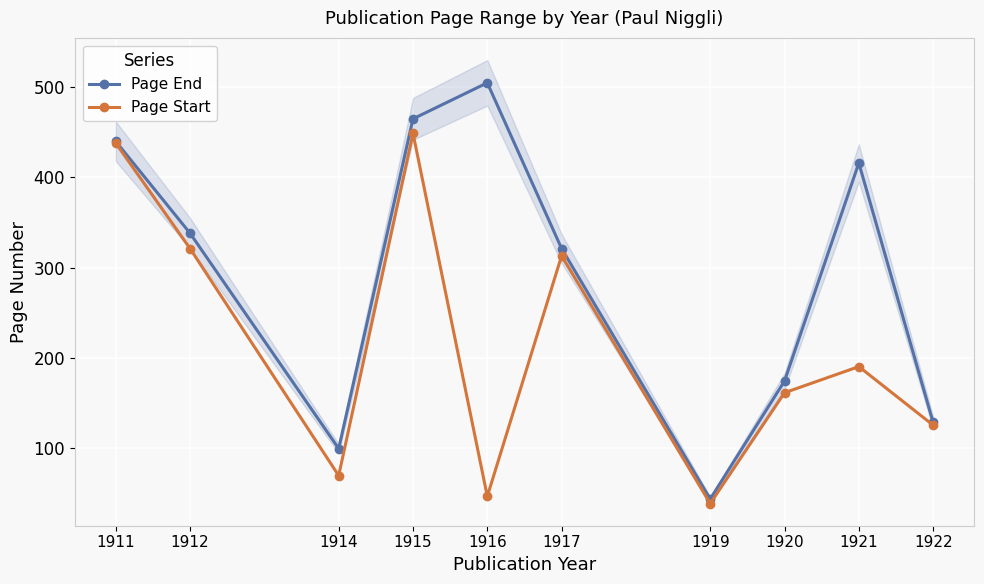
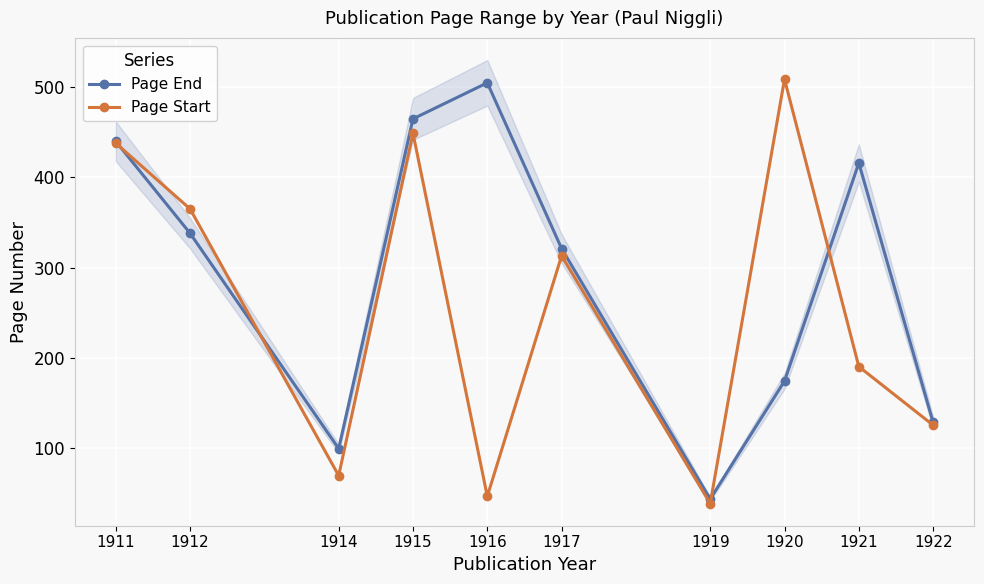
  {
    "Page Start": {
-     "1912": 320,
+     "1912": 370,
      "1914": 70,
      "1915": 450,
      "1916": 50,
      "1917": 310,
      "1919": 40,
-     "1920": 160,
+     "1920": 510,
      "1921": 190,
      "1922": 130
    }
  }
